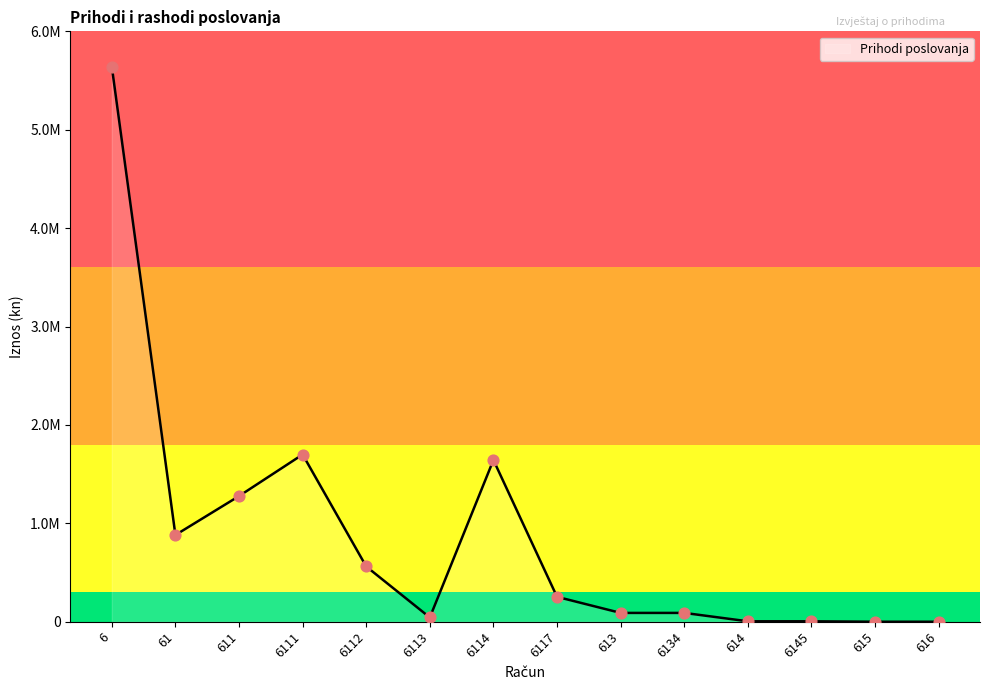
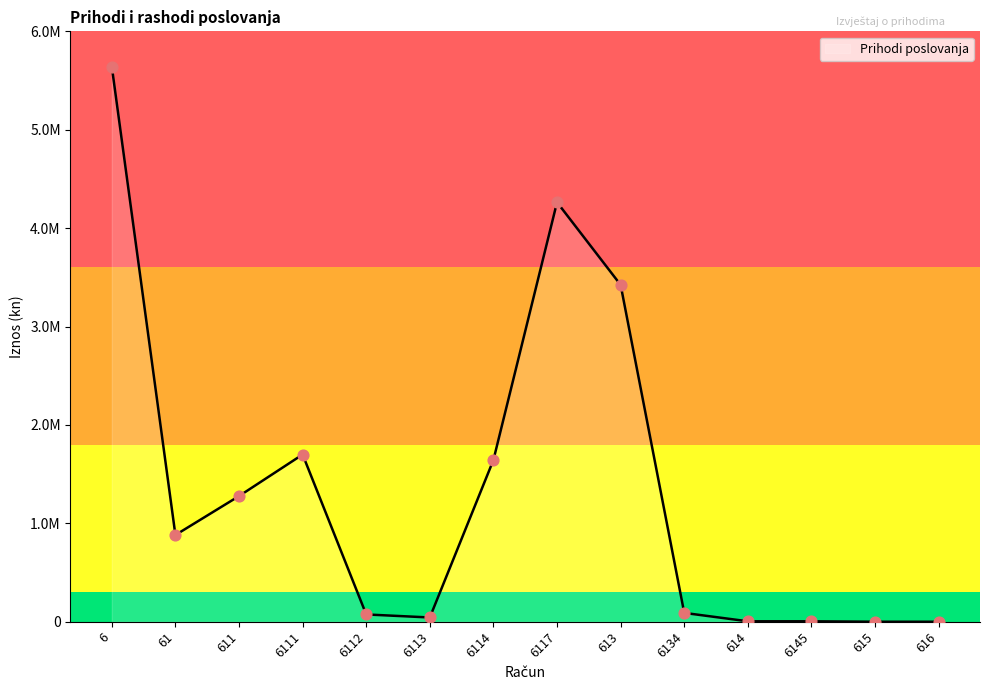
  {
    "6": 5600000,
    "61": 900000,
    "611": 1300000,
    "6111": 1700000,
-   "6112": 600000,
+   "6112": 100000,
    "6113": 0,
    "6114": 1600000,
-   "6117": 300000,
-   "613": 100000,
+   "6117": 4300000,
+   "613": 3400000,
    "6134": 100000,
    "614": 0,
    "6145": 0,
    "615": 0,
    "616": 0
  }
